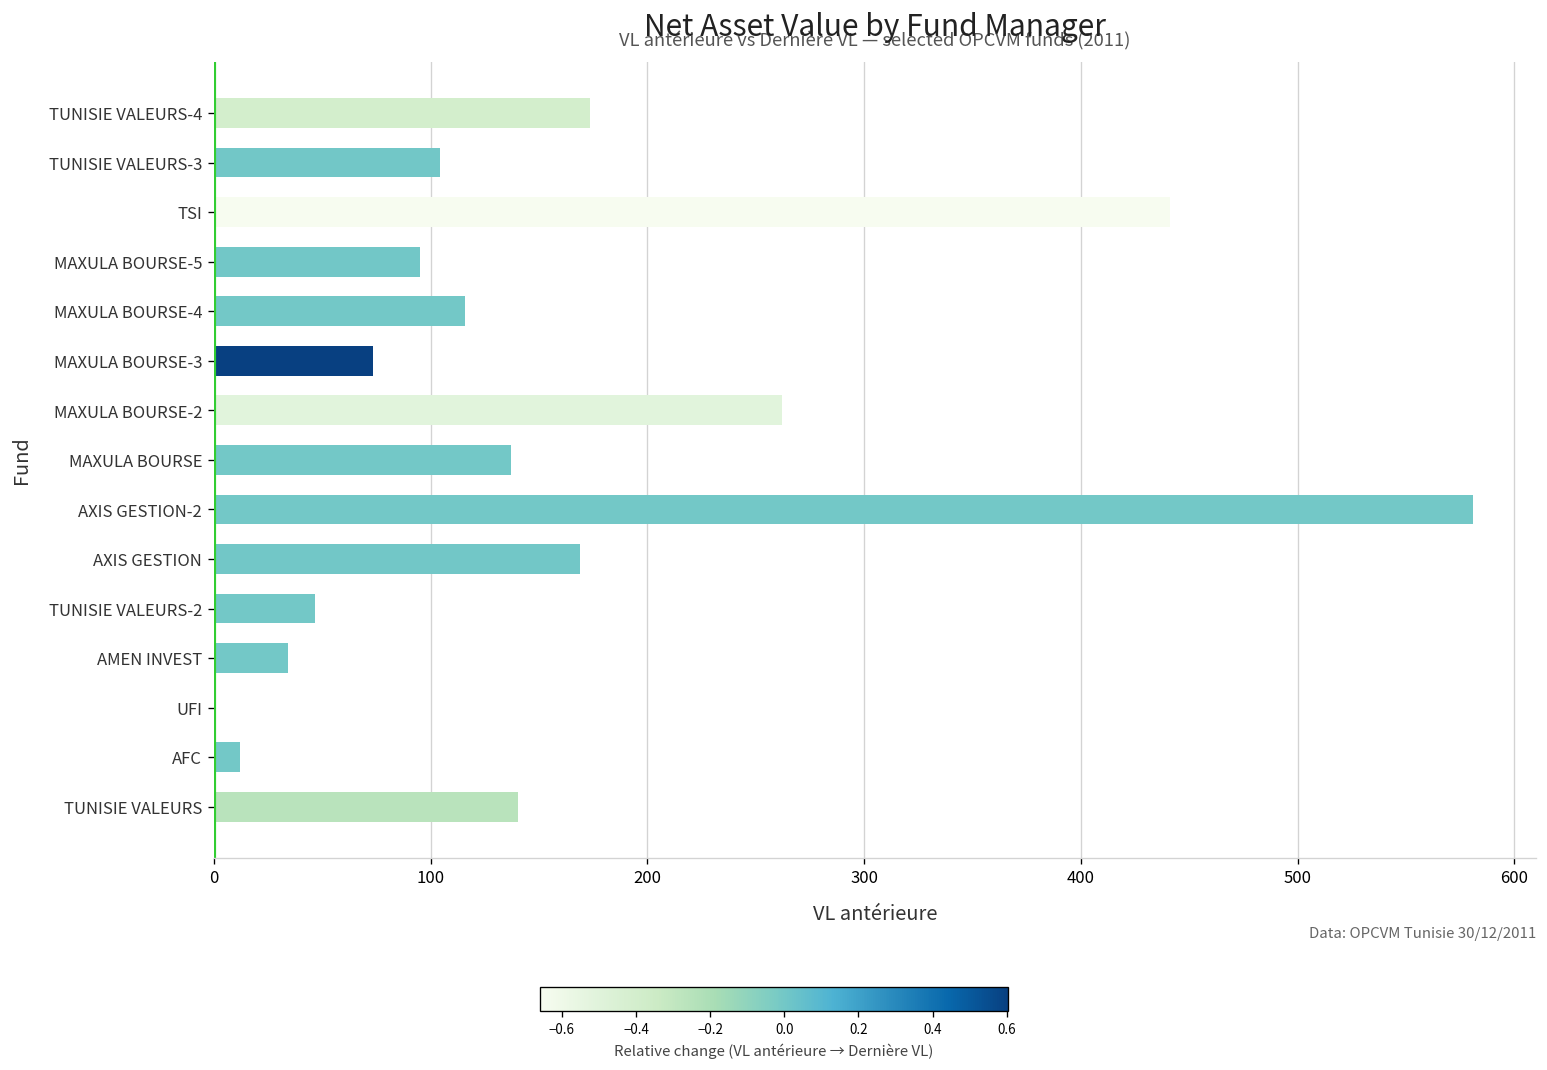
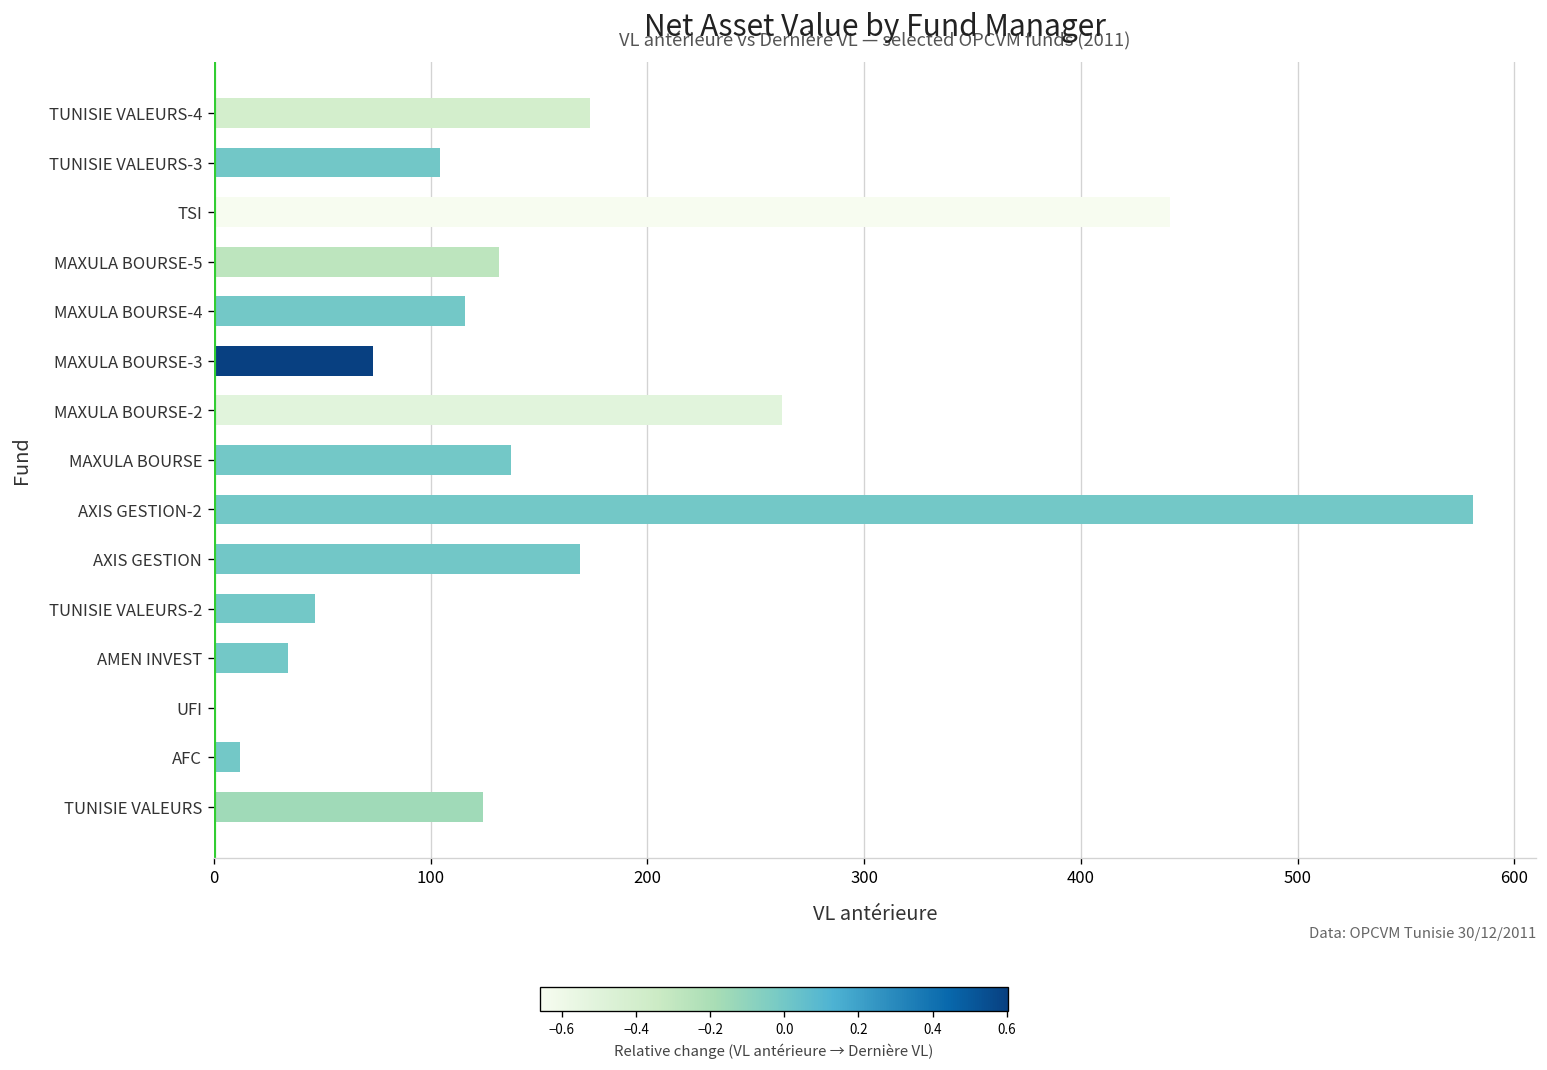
  {
    "TUNISIE VALEURS-4": 173,
    "TUNISIE VALEURS-3": 104,
    "TSI": 441,
-   "MAXULA BOURSE-5": 95,
+   "MAXULA BOURSE-5": 132,
    "MAXULA BOURSE-4": 116,
    "MAXULA BOURSE-3": 74,
    "MAXULA BOURSE-2": 262,
    "MAXULA BOURSE": 137,
    "AXIS GESTION-2": 581,
    "AXIS GESTION": 169,
    "TUNISIE VALEURS-2": 47,
    "AMEN INVEST": 34,
    "AFC": 12,
-   "TUNISIE VALEURS": 140
+   "TUNISIE VALEURS": 124
  }
